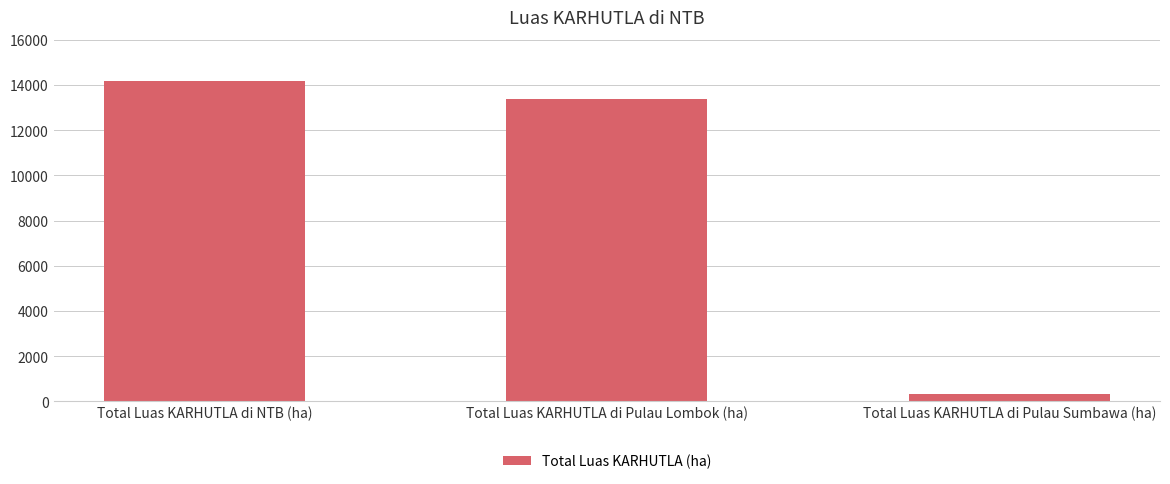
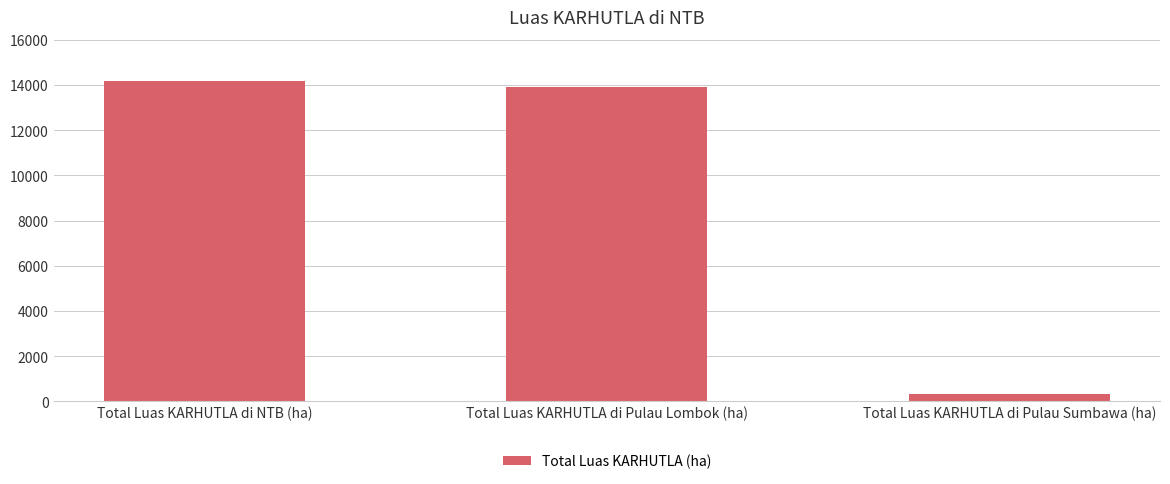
  {
    "Total Luas KARHUTLA di NTB (ha)": 14200,
-   "Total Luas KARHUTLA di Pulau Lombok (ha)": 13400,
+   "Total Luas KARHUTLA di Pulau Lombok (ha)": 13900,
    "Total Luas KARHUTLA di Pulau Sumbawa (ha)": 300
  }
